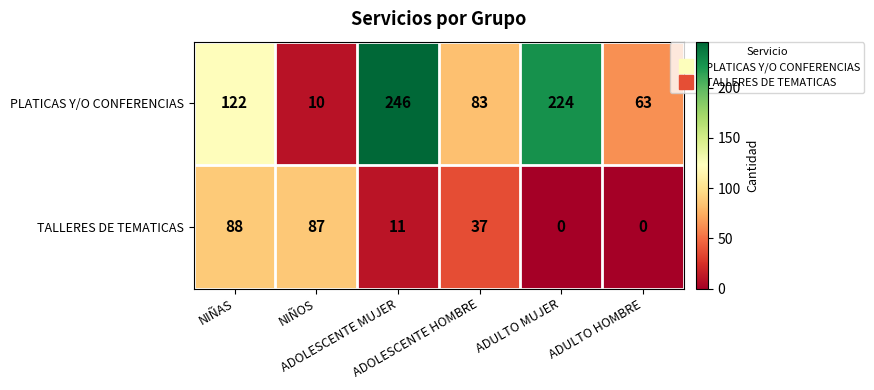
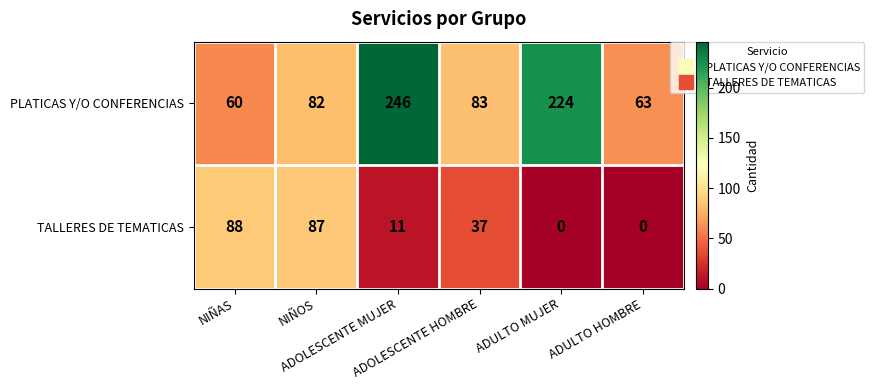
  {
    "PLATICAS Y/O CONFERENCIAS": {
-     "NIÑAS": 122,
-     "NIÑOS": 10,
+     "NIÑAS": 60,
+     "NIÑOS": 82,
      "ADOLESCENTE MUJER": 246,
      "ADOLESCENTE HOMBRE": 83,
      "ADULTO MUJER": 224,
      "ADULTO HOMBRE": 63
    },
    "TALLERES DE TEMATICAS": {
      "NIÑAS": 88,
      "NIÑOS": 87,
      "ADOLESCENTE MUJER": 11,
      "ADOLESCENTE HOMBRE": 37,
      "ADULTO MUJER": 0,
      "ADULTO HOMBRE": 0
    }
  }
